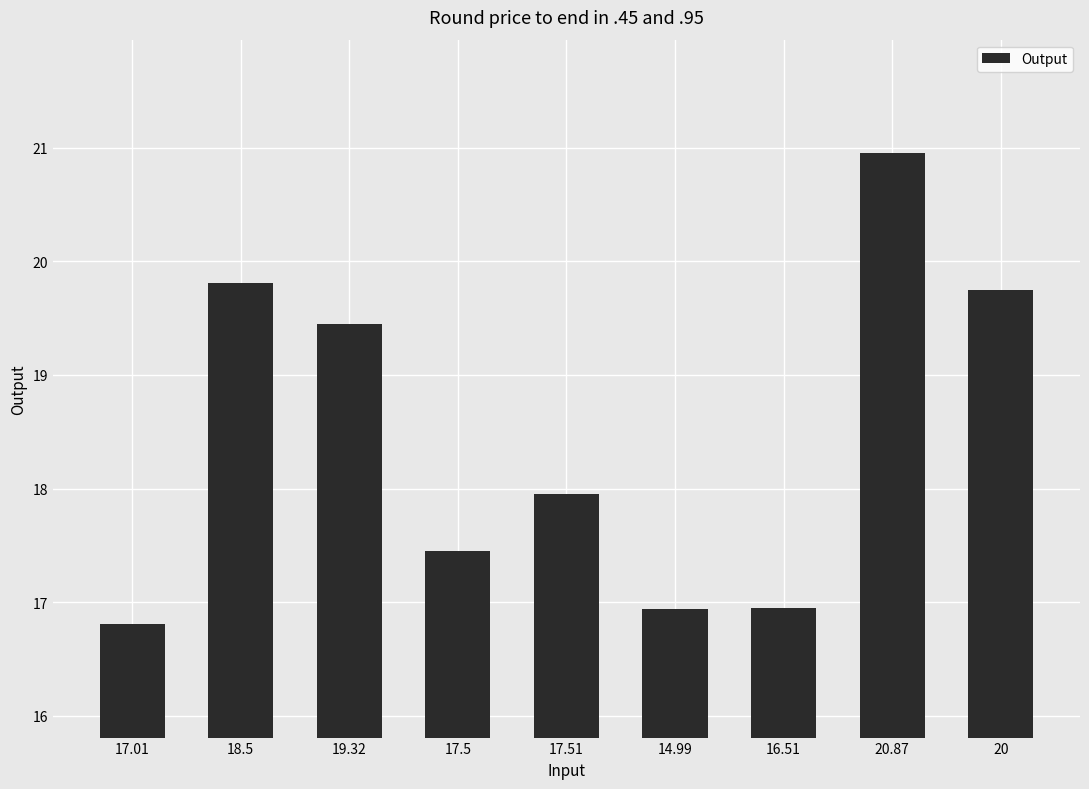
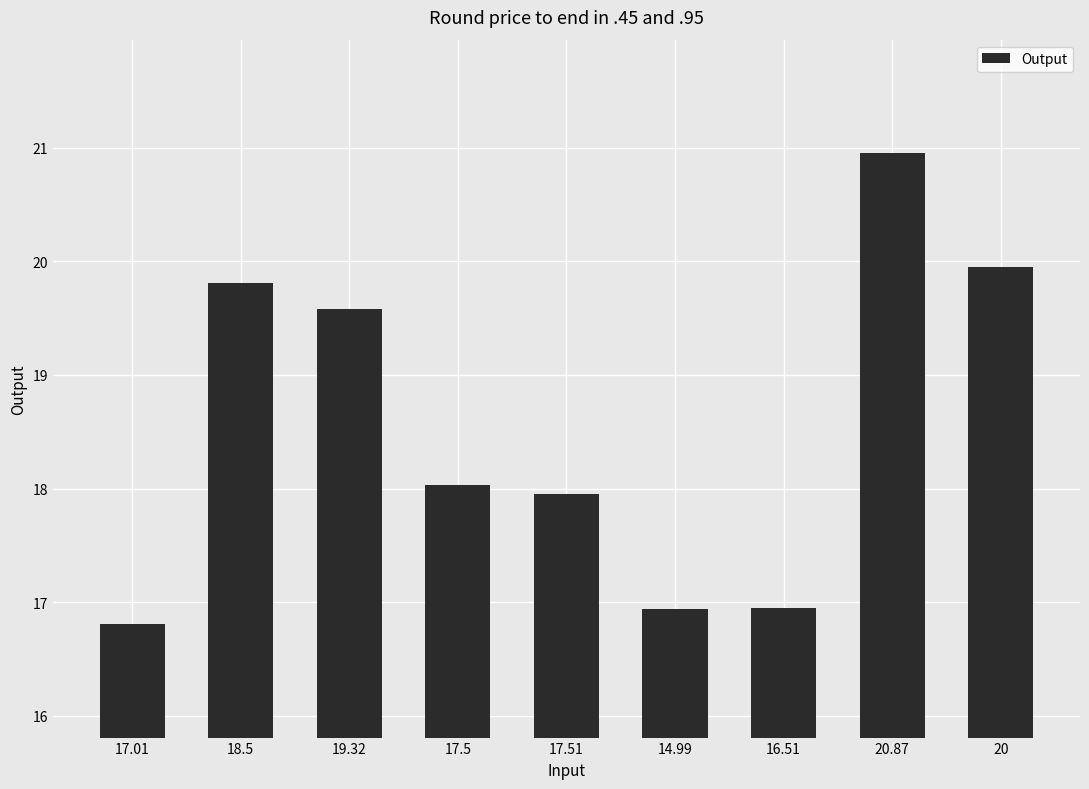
  {
    "17.01": 16.81,
    "18.5": 19.81,
-   "19.32": 19.45,
-   "17.5": 17.45,
+   "19.32": 19.58,
+   "17.5": 18.03,
    "17.51": 17.95,
    "14.99": 16.94,
    "16.51": 16.95,
    "20.87": 20.95,
-   "20": 19.75
+   "20": 19.95
  }
